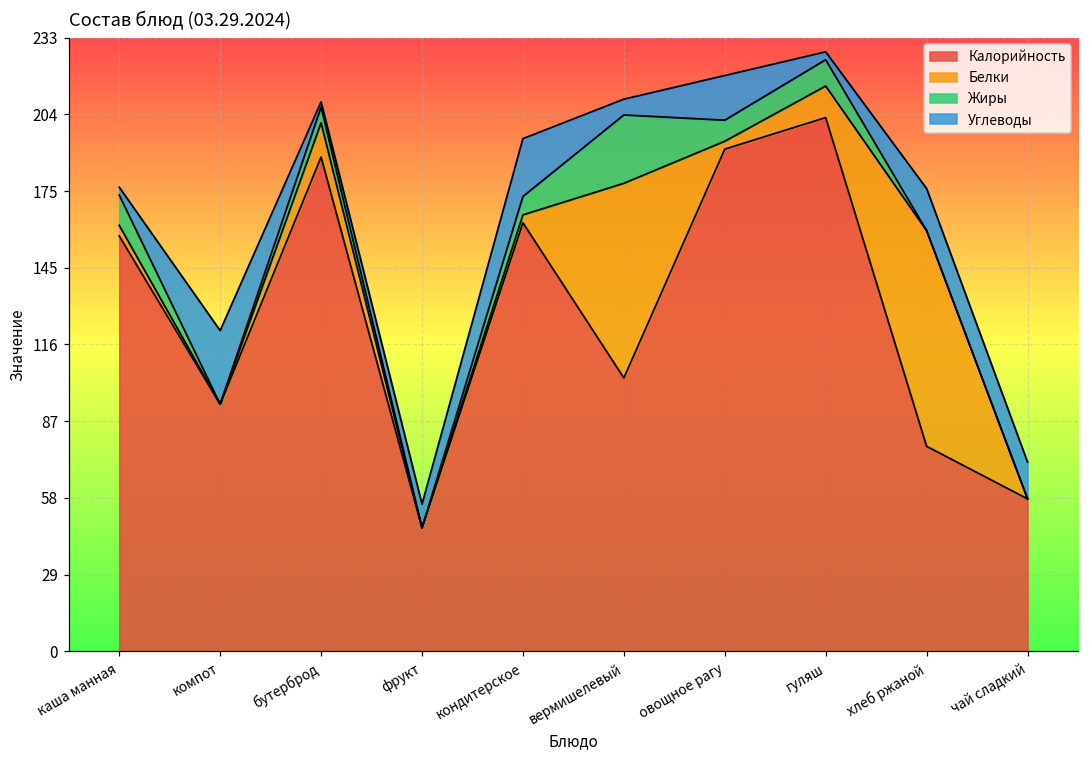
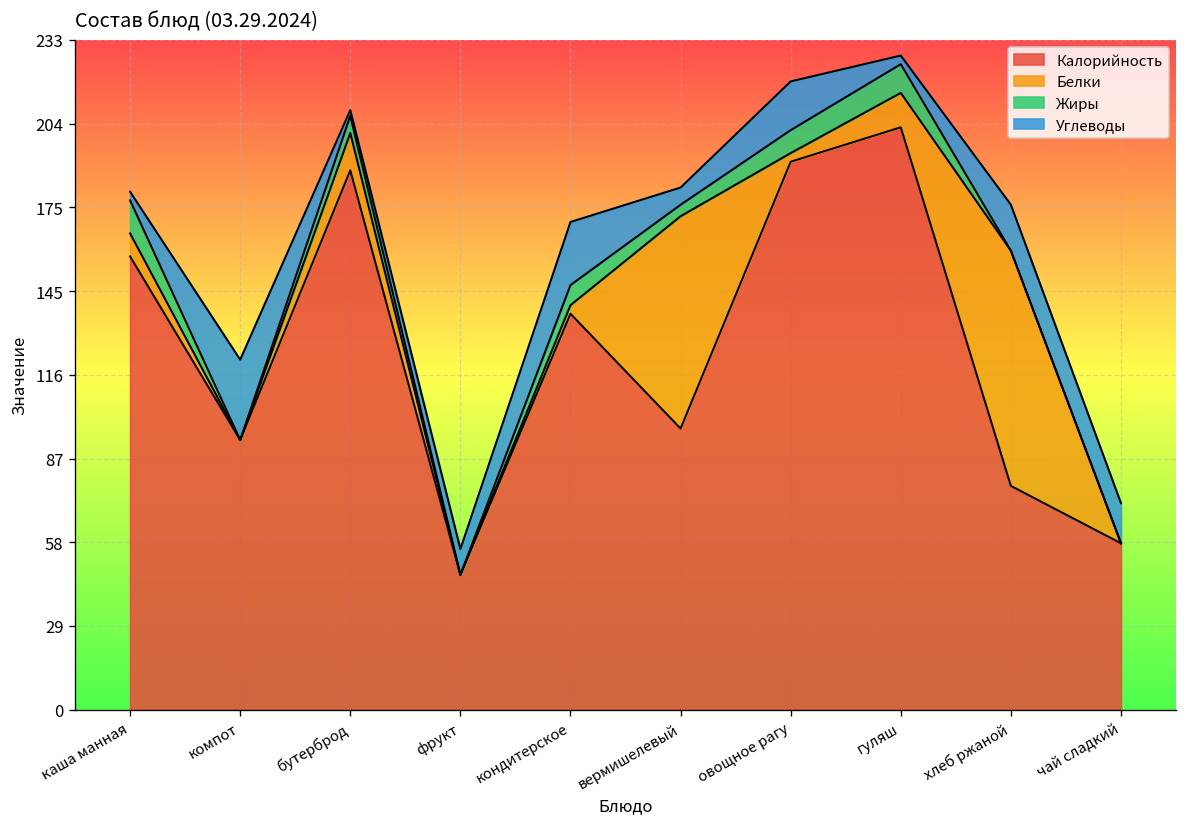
  {
    "Калорийность": {
      "каша манная": 158,
      "бутерброд": 188,
-     "кондитерское": 163,
-     "вермишелевый": 104,
+     "кондитерское": 138,
+     "вермишелевый": 98,
      "овощное рагу": 191,
      "гуляш": 203,
      "хлеб ржаной": 78
    },
    "Белки": {
-     "каша манная": 4,
+     "каша манная": 8,
      "бутерброд": 13,
      "кондитерское": 3,
      "вермишелевый": 74,
      "овощное рагу": 3,
      "гуляш": 12
    },
    "Жиры": {
      "каша манная": 12,
      "бутерброд": 6,
      "кондитерское": 7,
-     "вермишелевый": 26,
+     "вермишелевый": 4,
      "овощное рагу": 8,
      "гуляш": 10
    },
    "Углеводы": {
      "каша манная": 3,
      "компот": 28,
      "бутерброд": 2,
      "фрукт": 9,
      "кондитерское": 22,
      "вермишелевый": 6,
      "овощное рагу": 17,
      "гуляш": 3,
      "хлеб ржаной": 16,
      "чай сладкий": 14
    }
  }
